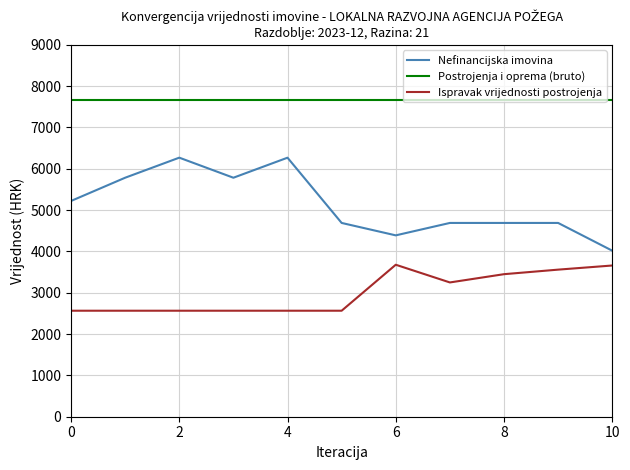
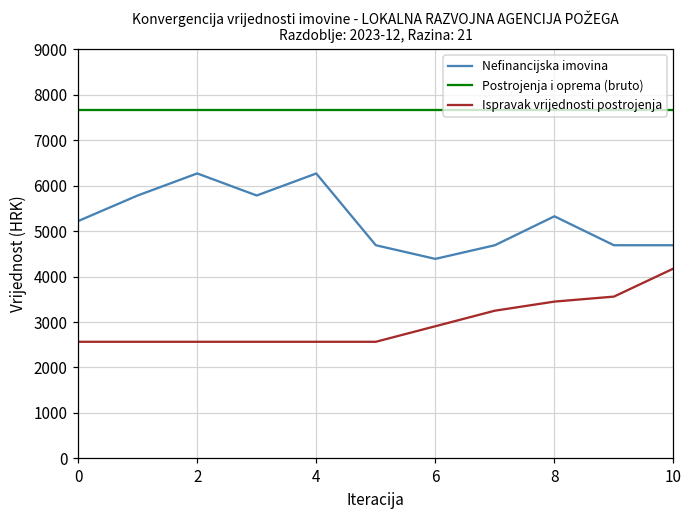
  {
    "Nefinancijska imovina": {
      "0": 5200,
      "2": 6300,
      "4": 6300,
      "6": 4400,
-     "8": 4700,
-     "10": 4000
+     "8": 5300,
+     "10": 4700
    },
    "Postrojenja i oprema (bruto)": {
      "0": 7700,
      "2": 7700,
      "4": 7700,
      "6": 7700,
      "10": 7700
    },
    "Ispravak vrijednosti postrojenja": {
      "0": 2600,
      "2": 2600,
      "4": 2600,
-     "6": 3700,
+     "6": 2900,
      "8": 3400,
-     "10": 3700
+     "10": 4200
    }
  }
